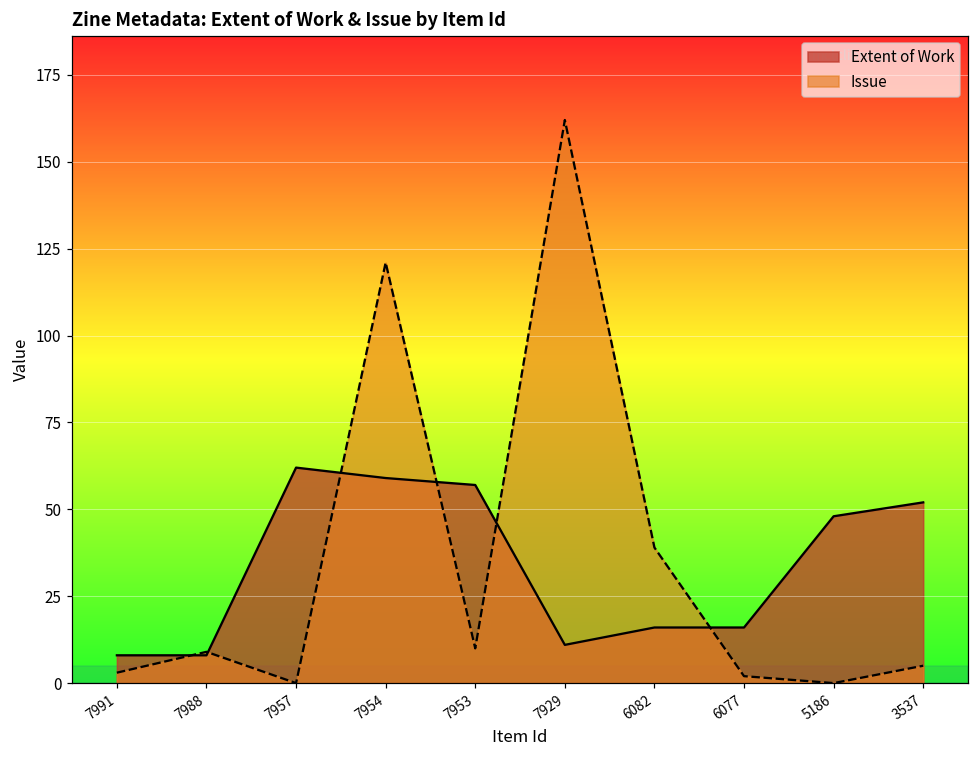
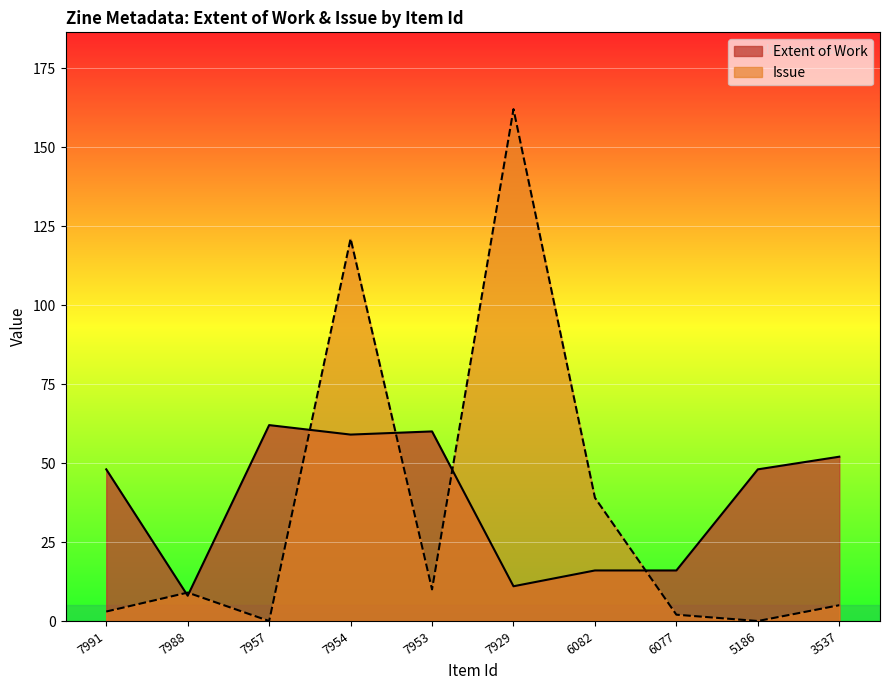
  {
    "Extent of Work": {
-     "7991": 8,
+     "7991": 48,
      "7988": 8,
      "7957": 62,
      "7954": 59,
-     "7953": 57,
+     "7953": 60,
      "7929": 11,
      "6082": 16,
      "6077": 16,
      "5186": 48,
      "3537": 52
    },
    "Issue": {
      "7991": 3,
      "7988": 9,
      "7957": 0,
      "7954": 121,
      "7953": 10,
      "7929": 162,
      "6082": 39,
      "6077": 2,
      "5186": 0,
      "3537": 5
    }
  }
